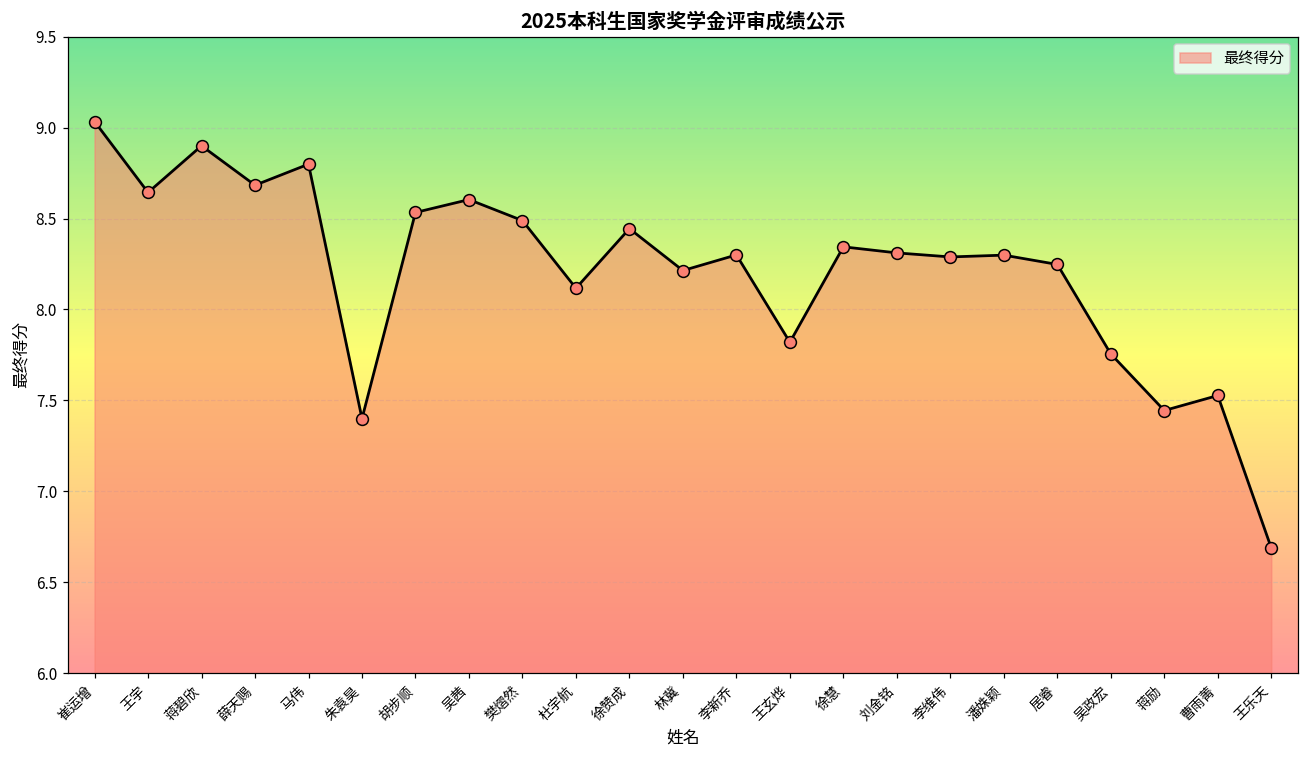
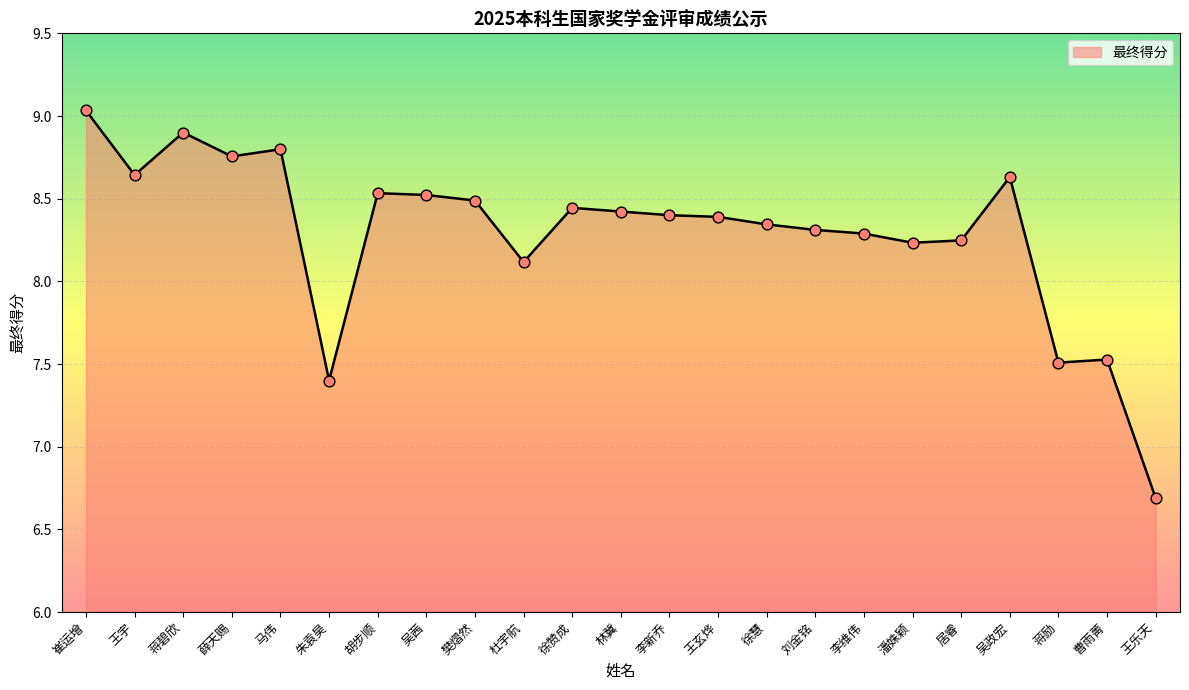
  {
    "崔运增": 9.03,
    "王宇": 8.64,
    "蒋碧欣": 8.90,
-   "薛天赐": 8.68,
+   "薛天赐": 8.76,
    "马伟": 8.80,
    "朱袁昊": 7.40,
    "胡步顺": 8.53,
-   "吴茜": 8.60,
+   "吴茜": 8.52,
    "樊熠然": 8.49,
    "杜宇航": 8.12,
    "徐赞成": 8.44,
-   "林冀": 8.21,
-   "李新乔": 8.3,
-   "王玄烨": 7.82,
+   "林冀": 8.42,
+   "李新乔": 8.4,
+   "王玄烨": 8.39,
    "徐慧": 8.34,
    "刘金铭": 8.31,
    "李维伟": 8.29,
-   "潘姝颖": 8.30,
+   "潘姝颖": 8.23,
    "居睿": 8.25,
-   "吴政宏": 7.76,
-   "蒋励": 7.44,
+   "吴政宏": 8.63,
+   "蒋励": 7.51,
    "曹雨菁": 7.53,
    "王乐天": 6.69
  }
